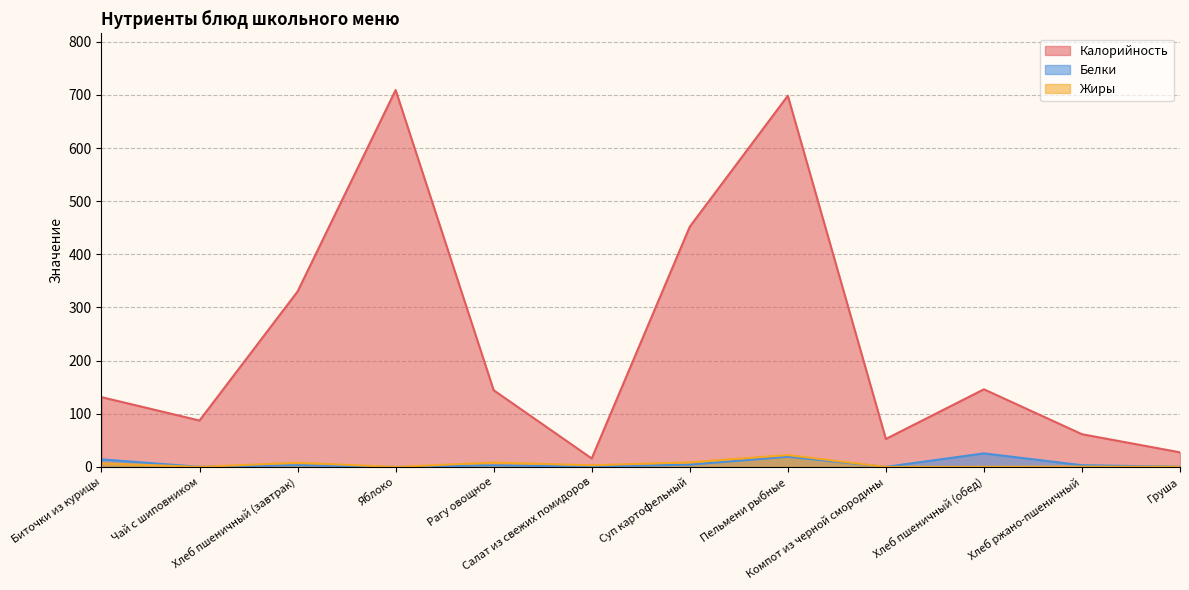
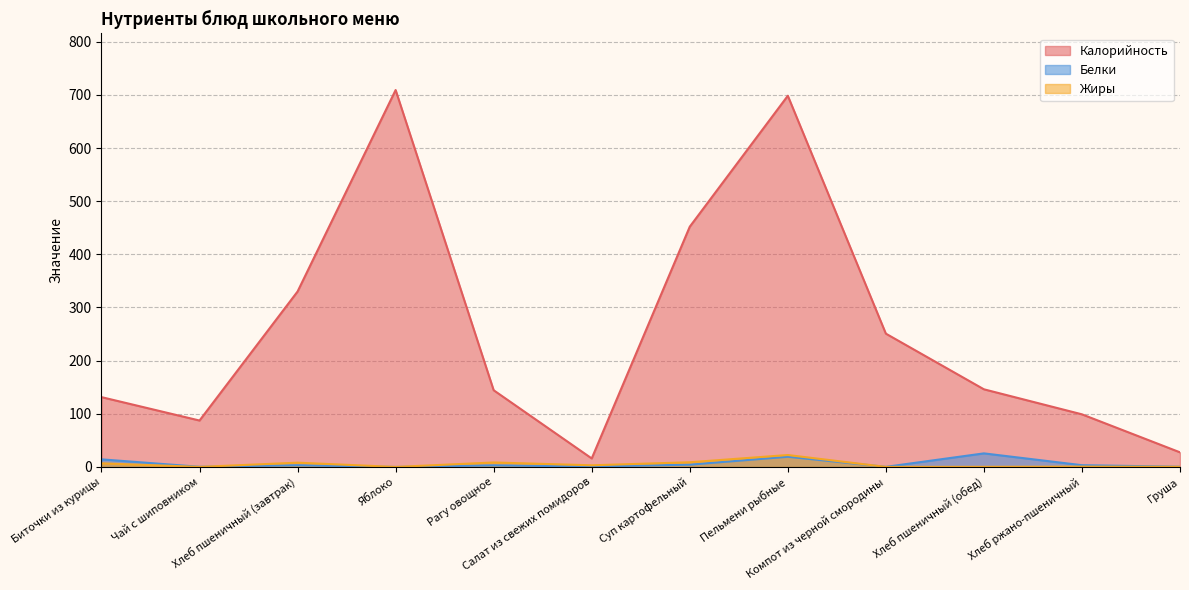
  {
    "Калорийность": {
      "Биточки из курицы": 130,
      "Чай с шиповником": 90,
      "Хлеб пшеничный (завтрак)": 330,
      "Яблоко": 710,
      "Рагу овощное": 140,
      "Салат из свежих помидоров": 20,
      "Суп картофельный": 450,
      "Пельмени рыбные": 700,
-     "Компот из черной смородины": 50,
+     "Компот из черной смородины": 250,
      "Хлеб пшеничный (обед)": 150,
-     "Хлеб ржано-пшеничный": 60,
+     "Хлеб ржано-пшеничный": 100,
      "Груша": 30
    },
    "Белки": {
      "Биточки из курицы": 10,
      "Рагу овощное": 0,
      "Хлеб пшеничный (обед)": 30
    },
    "Жиры": {
      "Биточки из курицы": 10,
      "Рагу овощное": 10,
      "Хлеб пшеничный (обед)": 0
    }
  }
